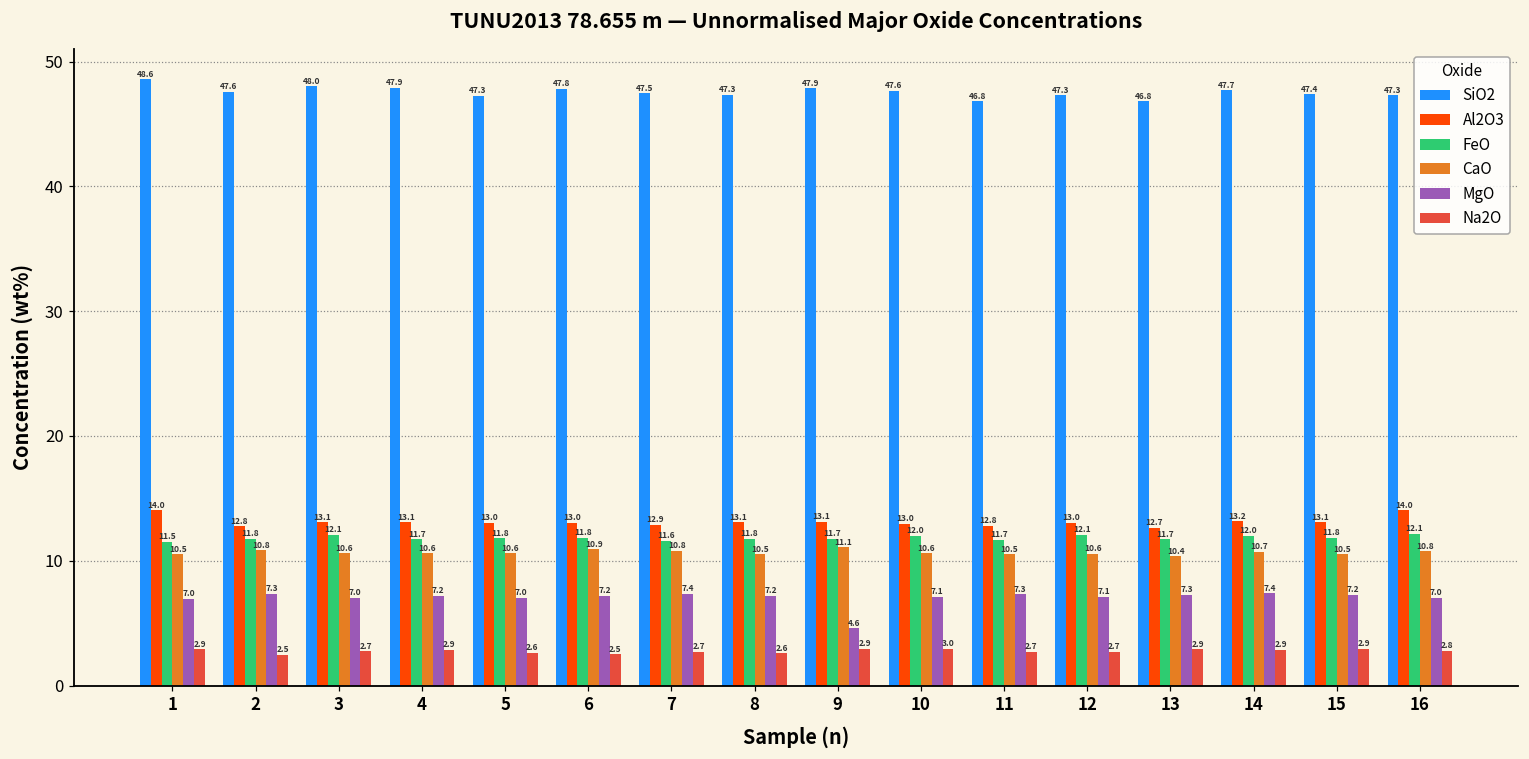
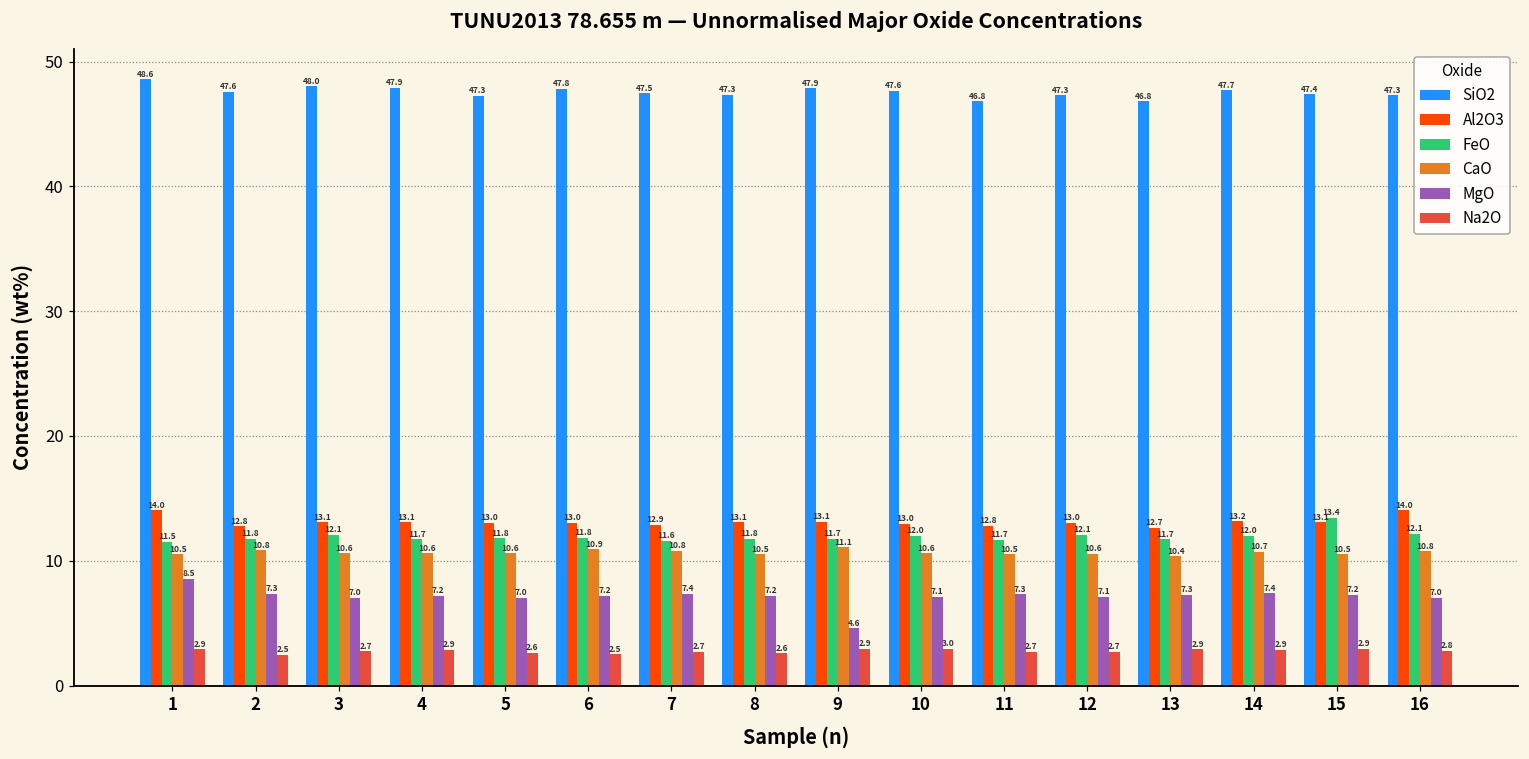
  {
    "SiO2": {
      "1": 48.6,
      "2": 47.6,
      "3": 48.0,
      "4": 47.9,
      "5": 47.3,
      "6": 47.8,
      "7": 47.5,
      "8": 47.3,
      "9": 47.9,
      "10": 47.6,
      "11": 46.8,
      "12": 47.3,
      "13": 46.8,
      "14": 47.7,
      "15": 47.4,
      "16": 47.3
    },
    "Al2O3": {
      "1": 14.0,
      "2": 12.8,
      "3": 13.1,
      "4": 13.1,
      "5": 13.0,
      "6": 13.0,
      "7": 12.9,
      "8": 13.1,
      "9": 13.1,
      "10": 13.0,
      "11": 12.8,
      "12": 13.0,
      "13": 12.7,
      "14": 13.2,
      "16": 14.0
    },
    "FeO": {
      "1": 11.5,
      "2": 11.8,
      "3": 12.1,
      "4": 11.7,
      "5": 11.8,
      "6": 11.8,
      "7": 11.6,
      "8": 11.8,
      "9": 11.7,
      "10": 12.0,
      "11": 11.7,
      "12": 12.1,
      "13": 11.7,
      "14": 12.0,
-     "15": 11.8,
+     "15": 13.4,
      "16": 12.1
    },
    "MgO": {
-     "1": 7.0,
+     "1": 8.5,
      "2": 7.3,
      "3": 7.0,
      "4": 7.2,
      "5": 7.0,
      "6": 7.2,
      "7": 7.4,
      "8": 7.2,
      "9": 4.6,
      "10": 7.1,
      "11": 7.3,
      "12": 7.1,
      "13": 7.3,
      "14": 7.4,
      "15": 7.2,
      "16": 7.0
    }
  }
